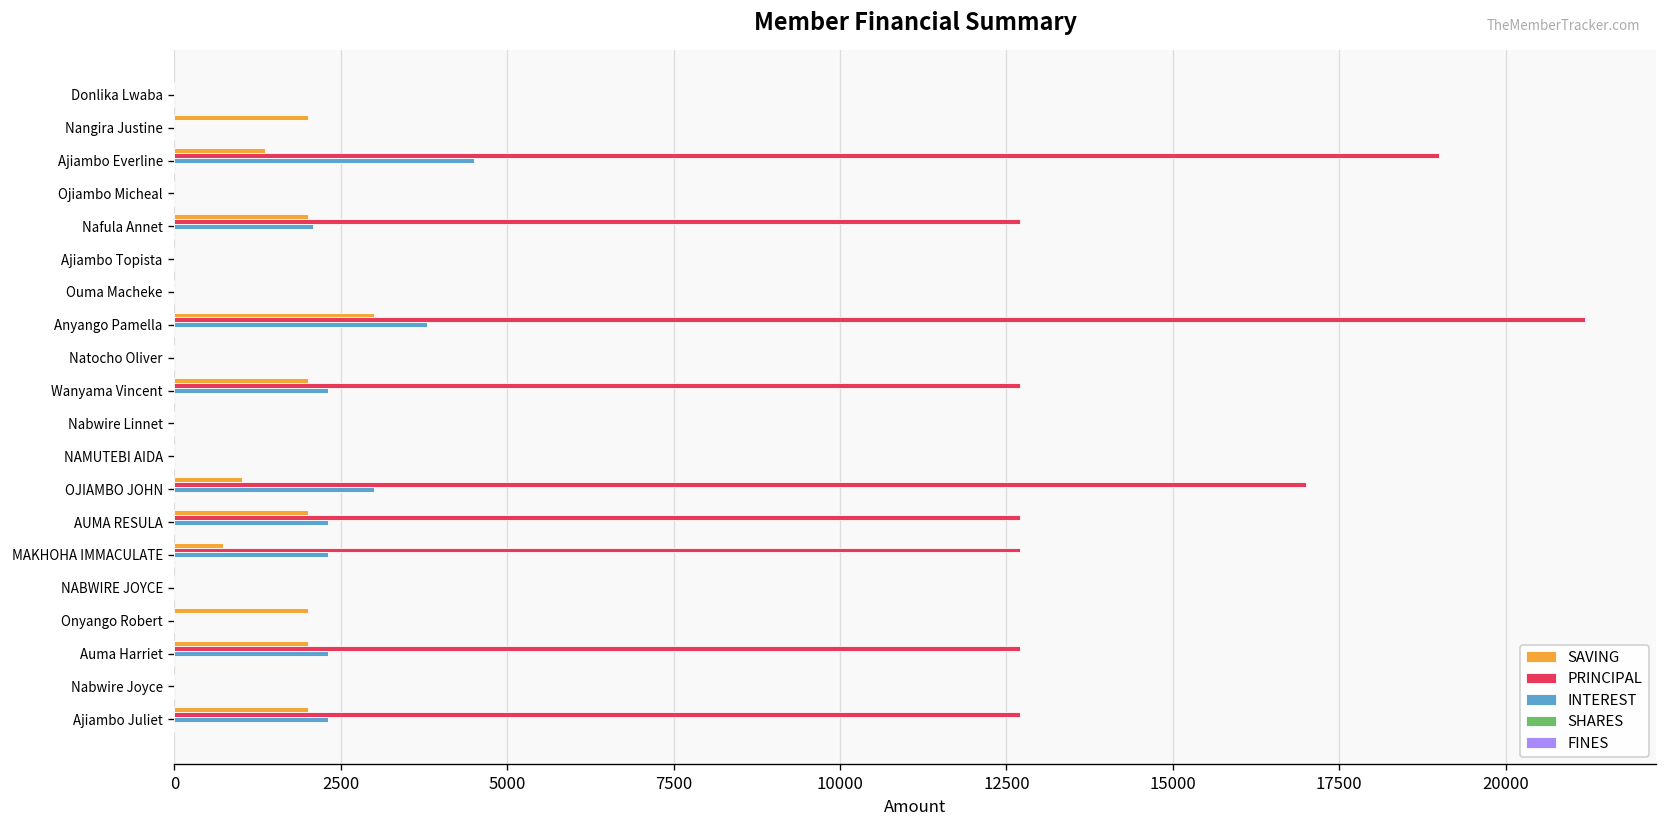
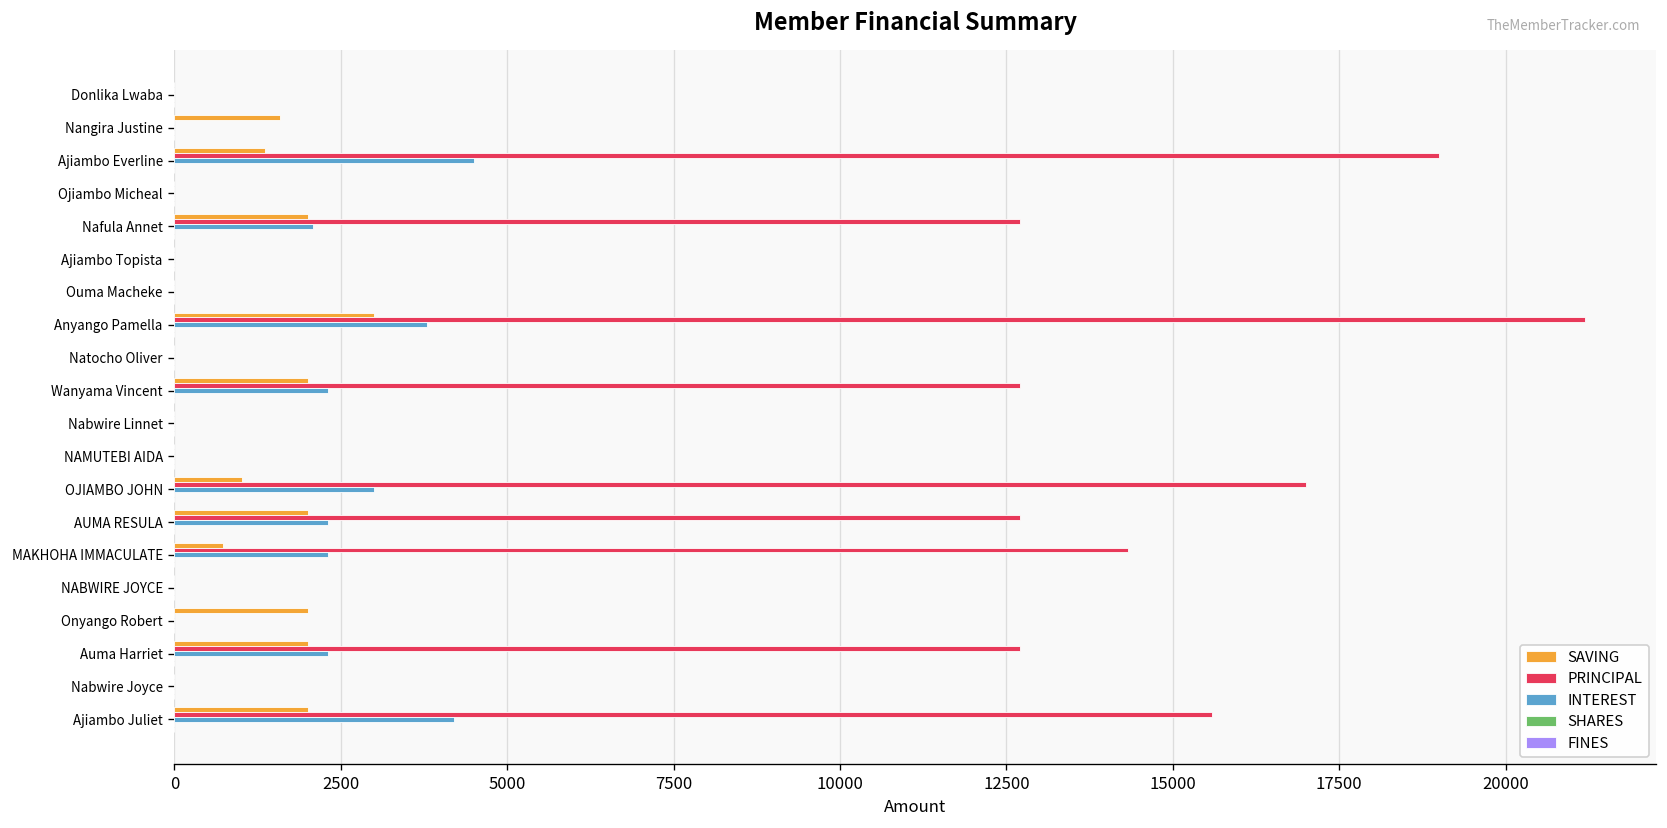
  {
    "SAVING": {
      "Donlika Lwaba": 0,
-     "Nangira Justine": 2000,
+     "Nangira Justine": 1600,
      "Ajiambo Everline": 1400,
      "Ojiambo Micheal": 0,
      "Nafula Annet": 2000,
      "Ajiambo Topista": 0,
      "Ouma Macheke": 0,
      "Anyango Pamella": 3000,
      "Natocho Oliver": 0,
      "Wanyama Vincent": 2000,
      "Nabwire Linnet": 0,
      "NAMUTEBI AIDA": 0,
      "OJIAMBO JOHN": 1000,
      "AUMA RESULA": 2000,
      "MAKHOHA IMMACULATE": 700,
      "NABWIRE JOYCE": 0,
      "Onyango Robert": 2000,
      "Auma Harriet": 2000,
      "Nabwire Joyce": 0,
      "Ajiambo Juliet": 2000
    },
    "PRINCIPAL": {
      "Donlika Lwaba": 0,
      "Nangira Justine": 0,
      "Ajiambo Everline": 19000,
      "Ojiambo Micheal": 0,
      "Nafula Annet": 12700,
      "Ajiambo Topista": 0,
      "Ouma Macheke": 0,
      "Anyango Pamella": 21200,
      "Natocho Oliver": 0,
      "Wanyama Vincent": 12700,
      "Nabwire Linnet": 0,
      "NAMUTEBI AIDA": 0,
      "OJIAMBO JOHN": 17000,
      "AUMA RESULA": 12700,
-     "MAKHOHA IMMACULATE": 12700,
+     "MAKHOHA IMMACULATE": 14300,
      "NABWIRE JOYCE": 0,
      "Onyango Robert": 0,
      "Auma Harriet": 12700,
      "Nabwire Joyce": 0,
-     "Ajiambo Juliet": 12700
+     "Ajiambo Juliet": 15600
    },
    "INTEREST": {
      "Donlika Lwaba": 0,
      "Nangira Justine": 0,
      "Ajiambo Everline": 4500,
      "Ojiambo Micheal": 0,
      "Nafula Annet": 2100,
      "Ajiambo Topista": 0,
      "Ouma Macheke": 0,
      "Anyango Pamella": 3800,
      "Natocho Oliver": 0,
      "Wanyama Vincent": 2300,
      "Nabwire Linnet": 0,
      "NAMUTEBI AIDA": 0,
      "OJIAMBO JOHN": 3000,
      "AUMA RESULA": 2300,
      "MAKHOHA IMMACULATE": 2300,
      "NABWIRE JOYCE": 0,
      "Onyango Robert": 0,
      "Auma Harriet": 2300,
      "Nabwire Joyce": 0,
-     "Ajiambo Juliet": 2300
+     "Ajiambo Juliet": 4200
    },
    "SHARES": {
      "Donlika Lwaba": 0,
      "Nangira Justine": 0,
      "Ajiambo Everline": 0,
      "Ojiambo Micheal": 0,
      "Nafula Annet": 0,
      "Ajiambo Topista": 0,
      "Ouma Macheke": 0,
      "Anyango Pamella": 0,
      "Natocho Oliver": 0,
      "Wanyama Vincent": 0,
      "Nabwire Linnet": 0,
      "NAMUTEBI AIDA": 0,
      "OJIAMBO JOHN": 0,
      "AUMA RESULA": 0,
      "MAKHOHA IMMACULATE": 0,
      "NABWIRE JOYCE": 0,
      "Onyango Robert": 0,
      "Auma Harriet": 0,
      "Nabwire Joyce": 0,
      "Ajiambo Juliet": 0
    },
    "FINES": {
      "Donlika Lwaba": 0,
      "Nangira Justine": 0,
      "Ajiambo Everline": 0,
      "Ojiambo Micheal": 0,
      "Nafula Annet": 0,
      "Ajiambo Topista": 0,
      "Ouma Macheke": 0,
      "Anyango Pamella": 0,
      "Natocho Oliver": 0,
      "Wanyama Vincent": 0,
      "Nabwire Linnet": 0,
      "NAMUTEBI AIDA": 0,
      "OJIAMBO JOHN": 0,
      "AUMA RESULA": 0,
      "MAKHOHA IMMACULATE": 0,
      "NABWIRE JOYCE": 0,
      "Onyango Robert": 0,
      "Auma Harriet": 0,
      "Nabwire Joyce": 0,
      "Ajiambo Juliet": 0
    }
  }
